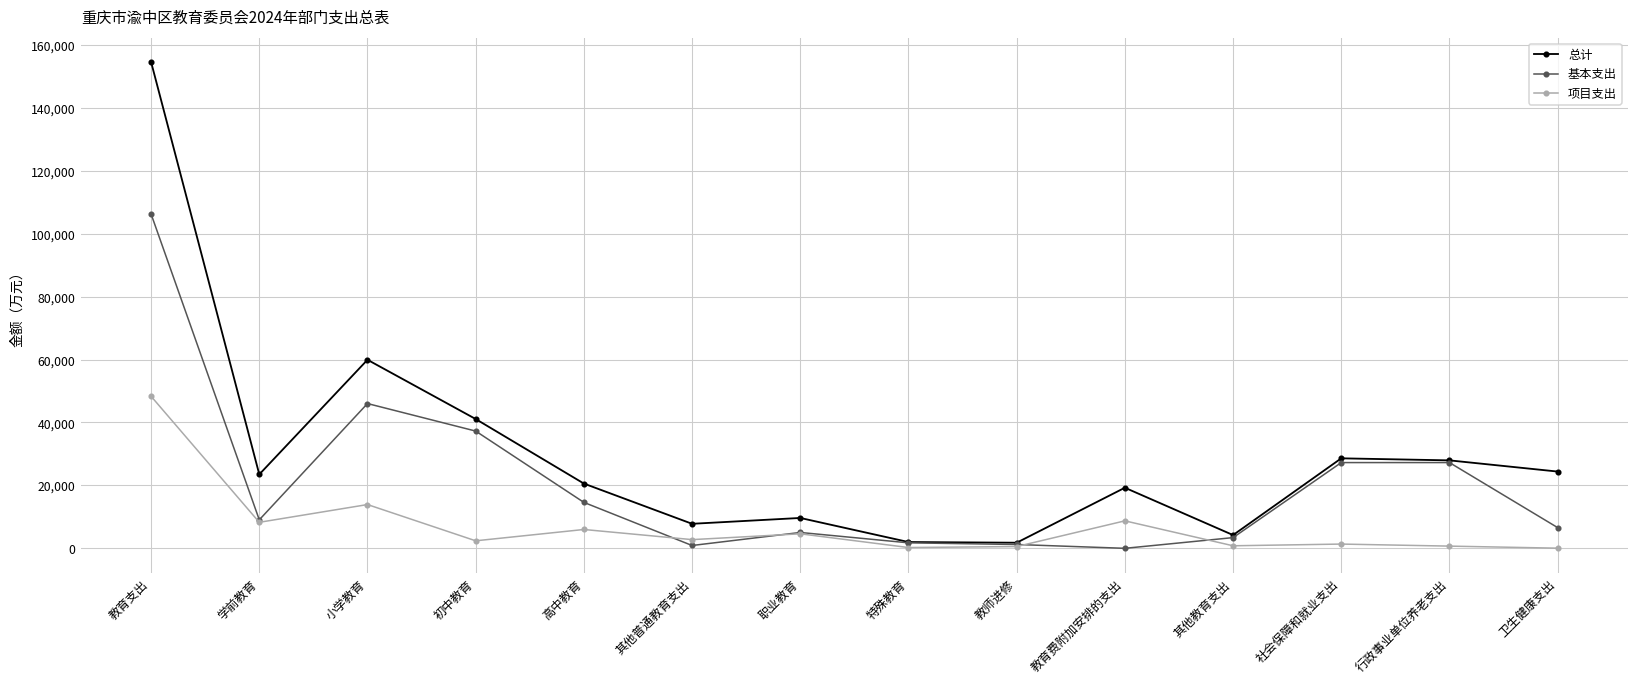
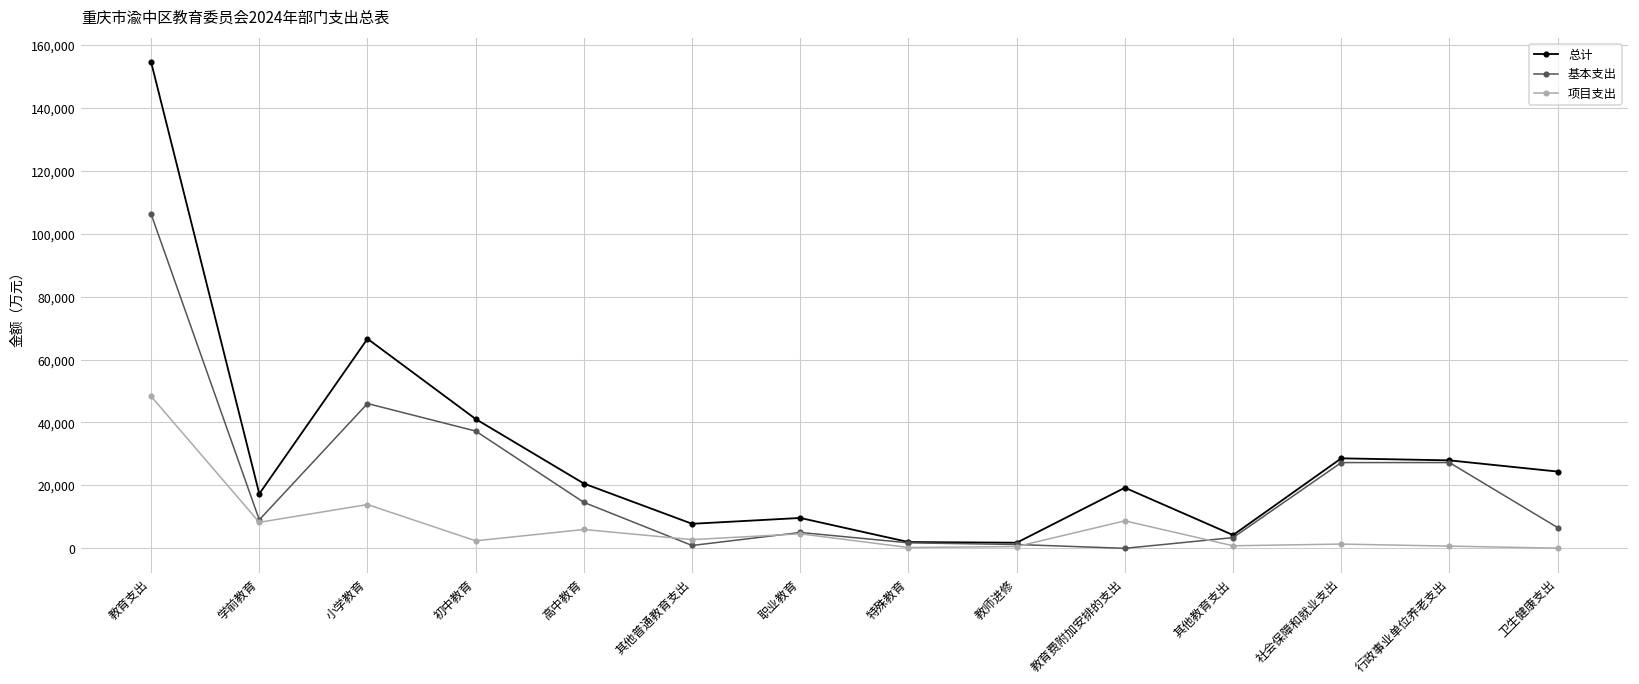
  {
    "总计": {
      "教育支出": "155,000",
-     "学前教育": "23,000",
-     "小学教育": "60,000",
+     "学前教育": "17,000",
+     "小学教育": "67,000",
      "初中教育": "41,000",
      "高中教育": "21,000",
      "其他普通教育支出": "8,000",
      "职业教育": "10,000",
      "教育费附加安排的支出": "19,000",
      "社会保障和就业支出": "29,000",
      "卫生健康支出": "24,000"
    },
    "基本支出": {
      "教育支出": "106,000",
      "小学教育": "46,000",
      "初中教育": "37,000",
      "高中教育": "15,000",
      "其他普通教育支出": "1,000",
      "教育费附加安排的支出": "0",
      "社会保障和就业支出": "27,000",
      "卫生健康支出": "7,000"
    },
    "项目支出": {
      "教育支出": "48,000",
      "小学教育": "14,000",
      "初中教育": "2,000",
      "高中教育": "6,000",
      "其他普通教育支出": "3,000",
      "特殊教育": "0",
      "教育费附加安排的支出": "9,000",
      "其他教育支出": "1,000",
      "社会保障和就业支出": "1,000",
      "行政事业单位养老支出": "1,000",
      "卫生健康支出": "0"
    }
  }
